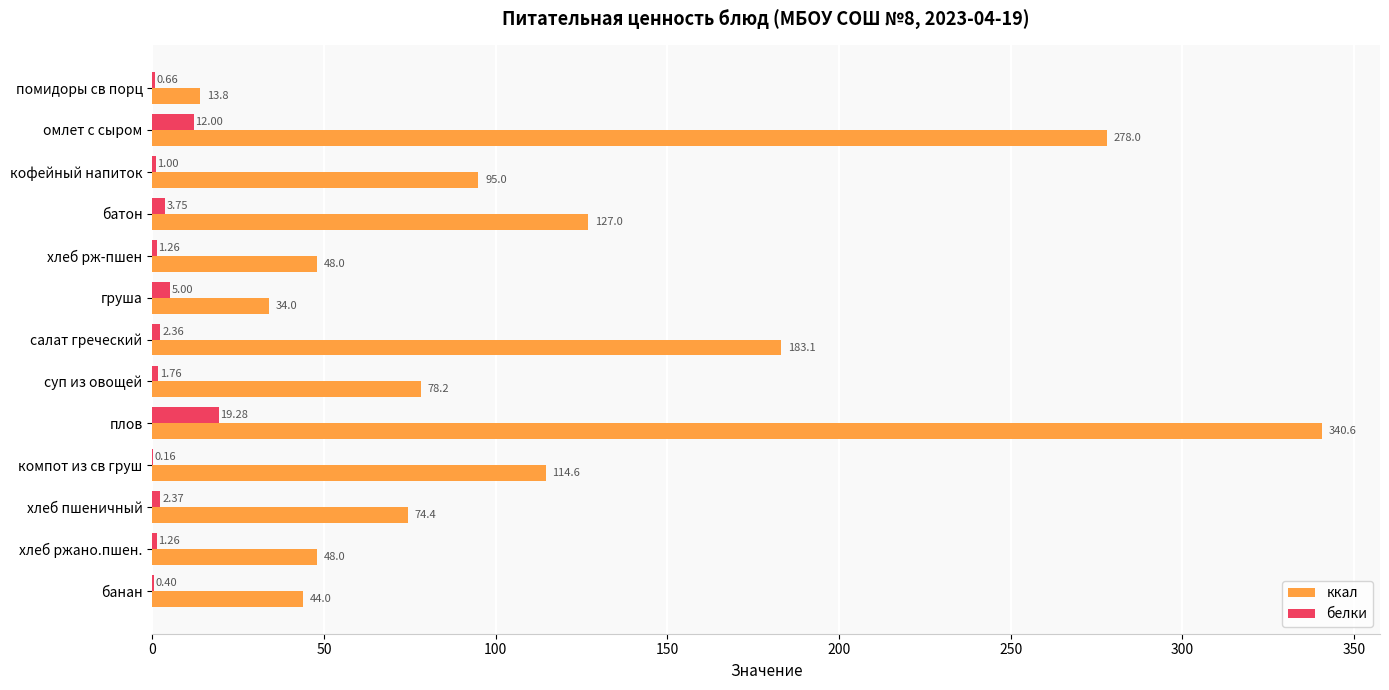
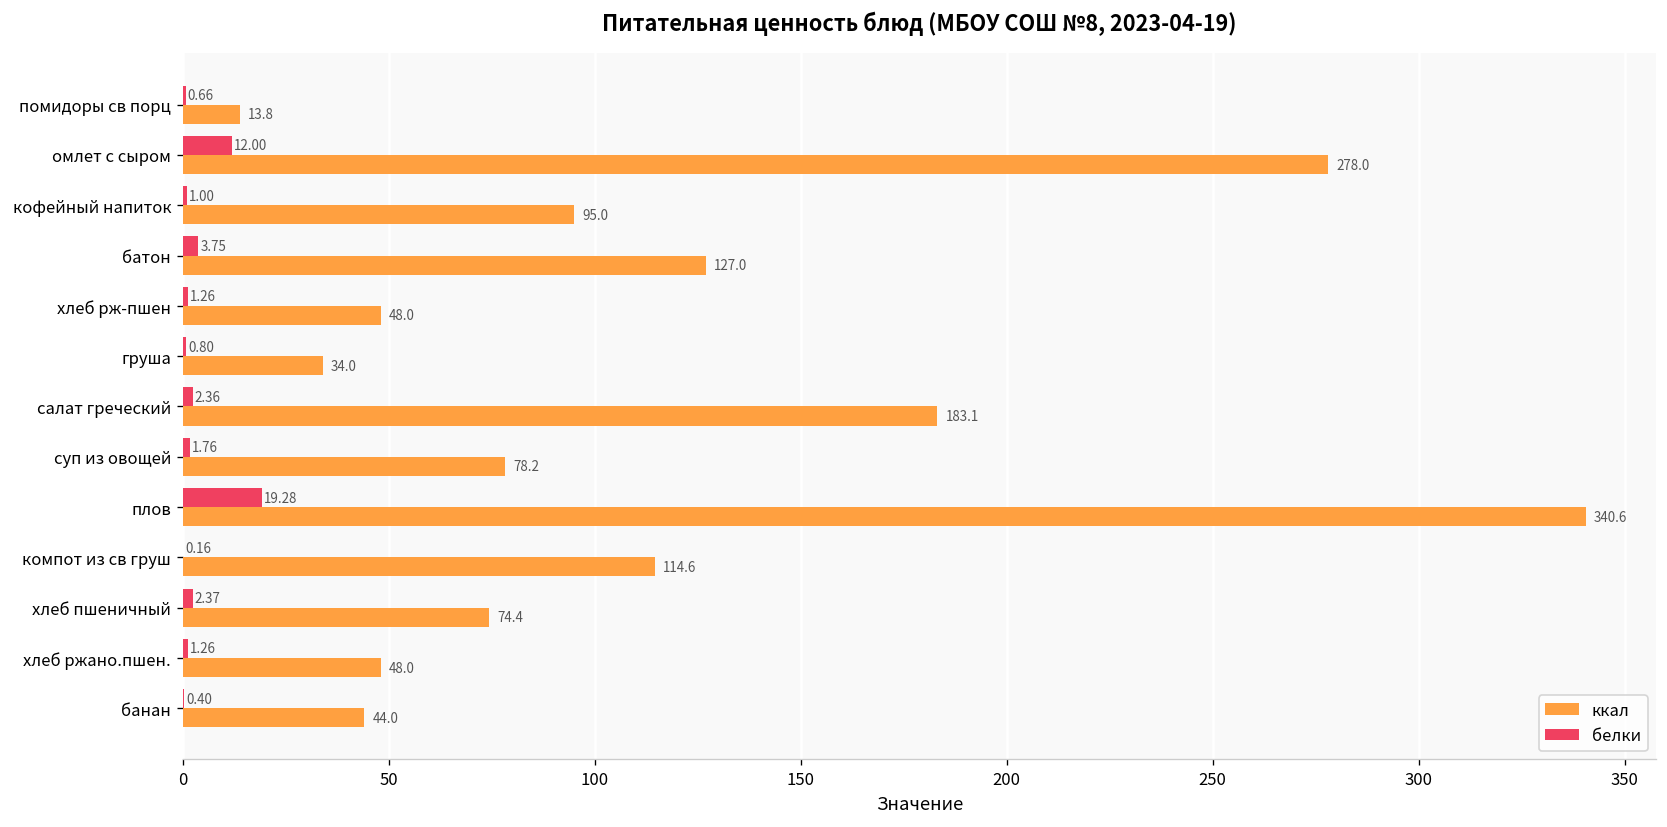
  {
    "ккал": {
      "помидоры св порц": 13.8,
      "омлет с сыром": 278.0,
      "кофейный напиток": 95.0,
      "батон": 127.0,
      "хлеб рж-пшен": 48.0,
      "груша": 34.0,
      "салат греческий": 183.1,
      "суп из овощей": 78.2,
      "плов": 340.6,
      "компот из св груш": 114.6,
      "хлеб пшеничный": 74.4,
      "хлеб ржано.пшен.": 48.0,
      "банан": 44.0
    },
    "белки": {
      "помидоры св порц": 0.66,
      "омлет с сыром": 12.00,
      "кофейный напиток": 1.00,
      "батон": 3.75,
      "хлеб рж-пшен": 1.26,
-     "груша": 5.00,
+     "груша": 0.80,
      "салат греческий": 2.36,
      "суп из овощей": 1.76,
      "плов": 19.28,
      "компот из св груш": 0.16,
      "хлеб пшеничный": 2.37,
      "хлеб ржано.пшен.": 1.26,
      "банан": 0.40
    }
  }
